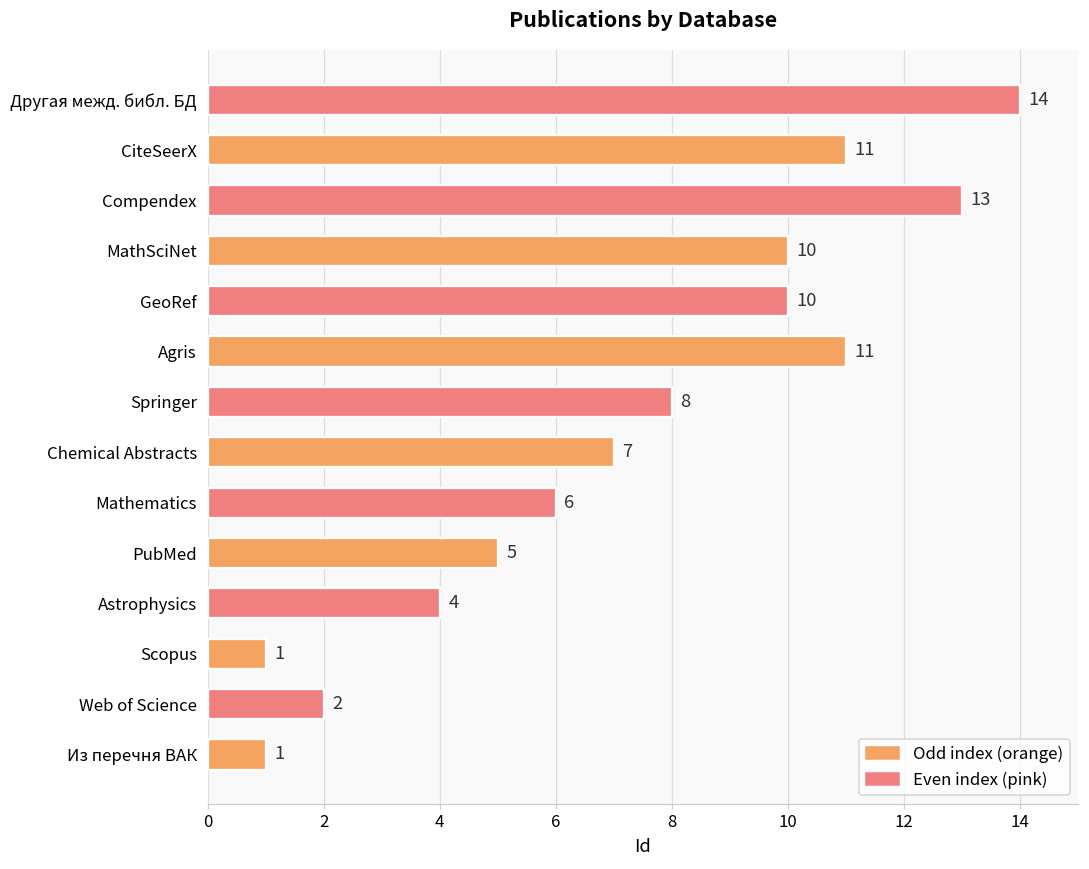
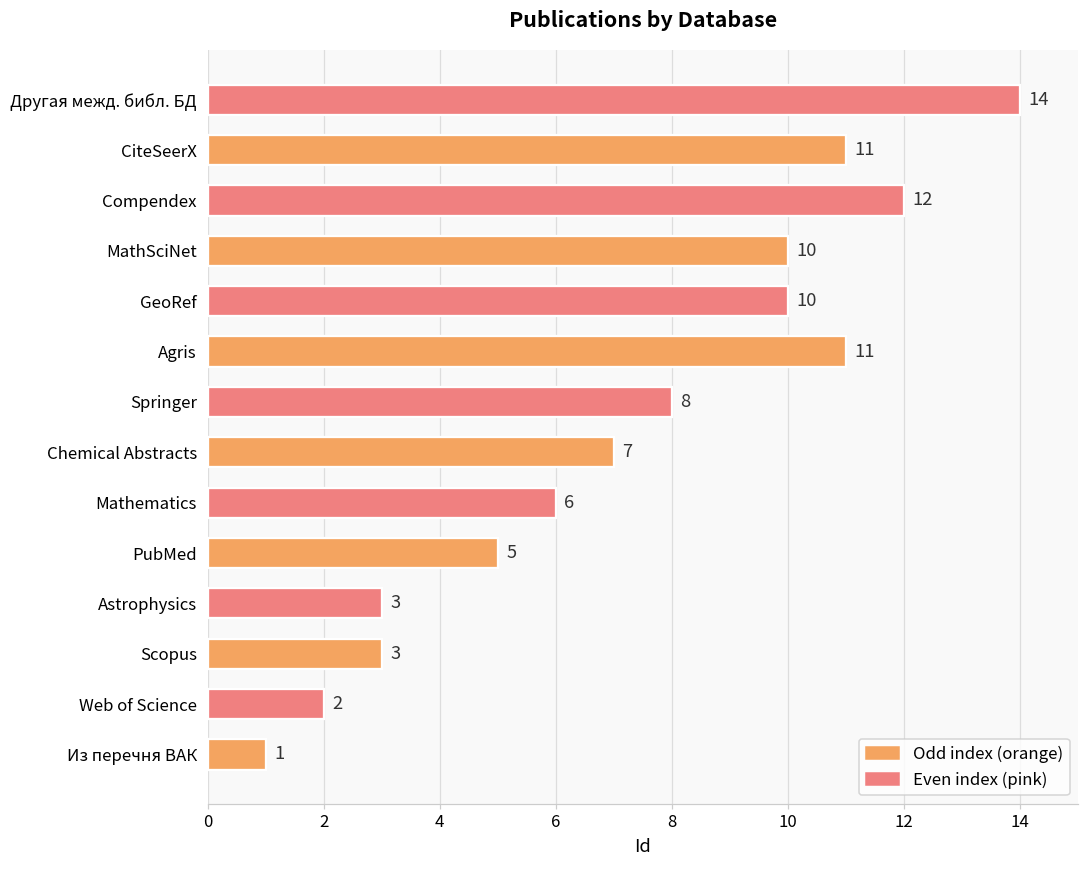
  {
    "Другая межд. библ. БД": 14,
    "CiteSeerX": 11,
-   "Compendex": 13,
+   "Compendex": 12,
    "MathSciNet": 10,
    "GeoRef": 10,
    "Agris": 11,
    "Springer": 8,
    "Chemical Abstracts": 7,
    "Mathematics": 6,
    "PubMed": 5,
-   "Astrophysics": 4,
-   "Scopus": 1,
+   "Astrophysics": 3,
+   "Scopus": 3,
    "Web of Science": 2,
    "Из перечня ВАК": 1
  }
